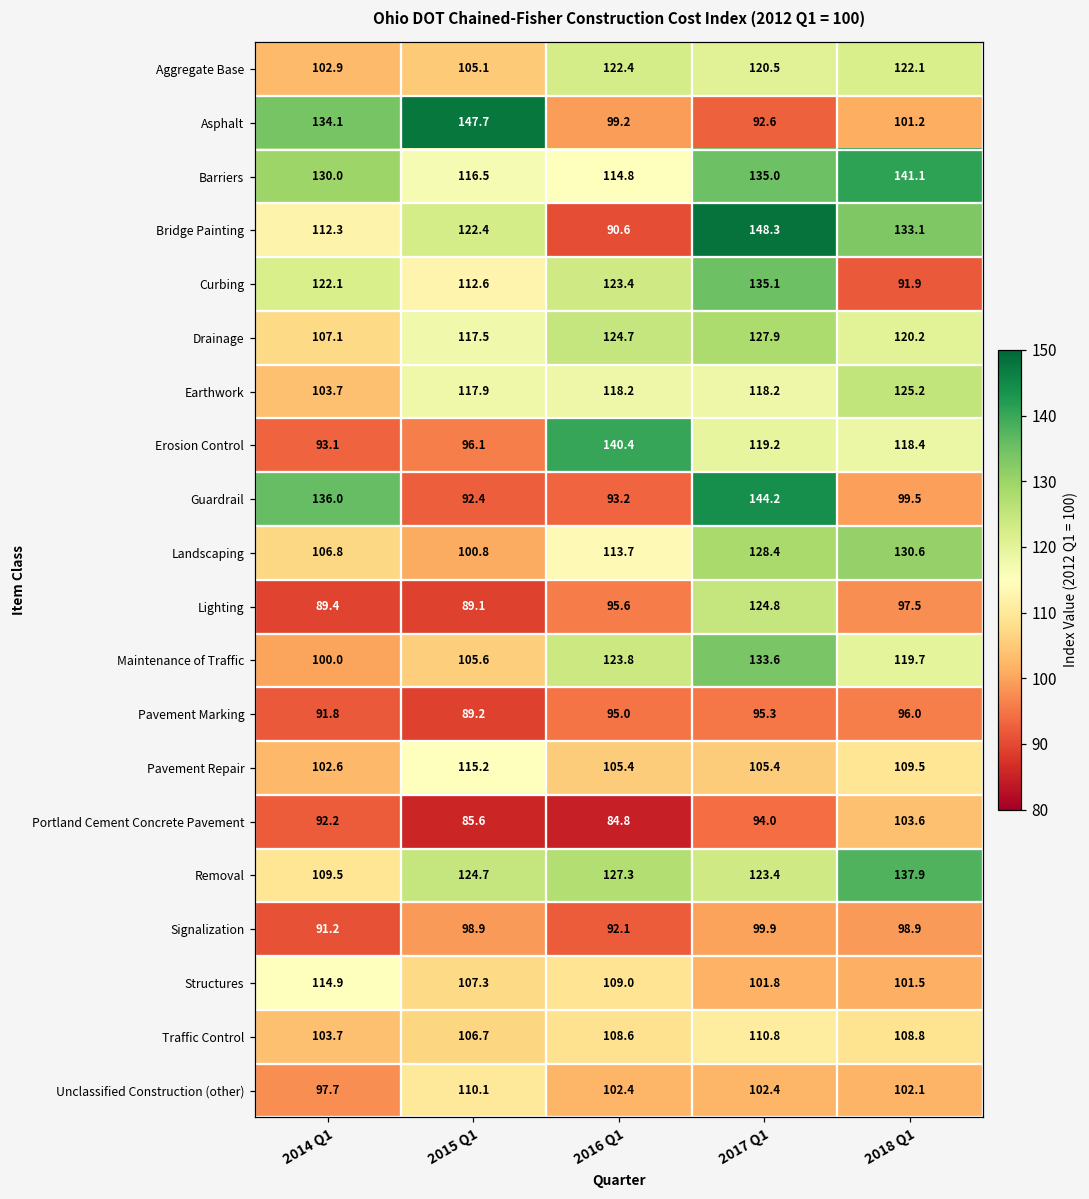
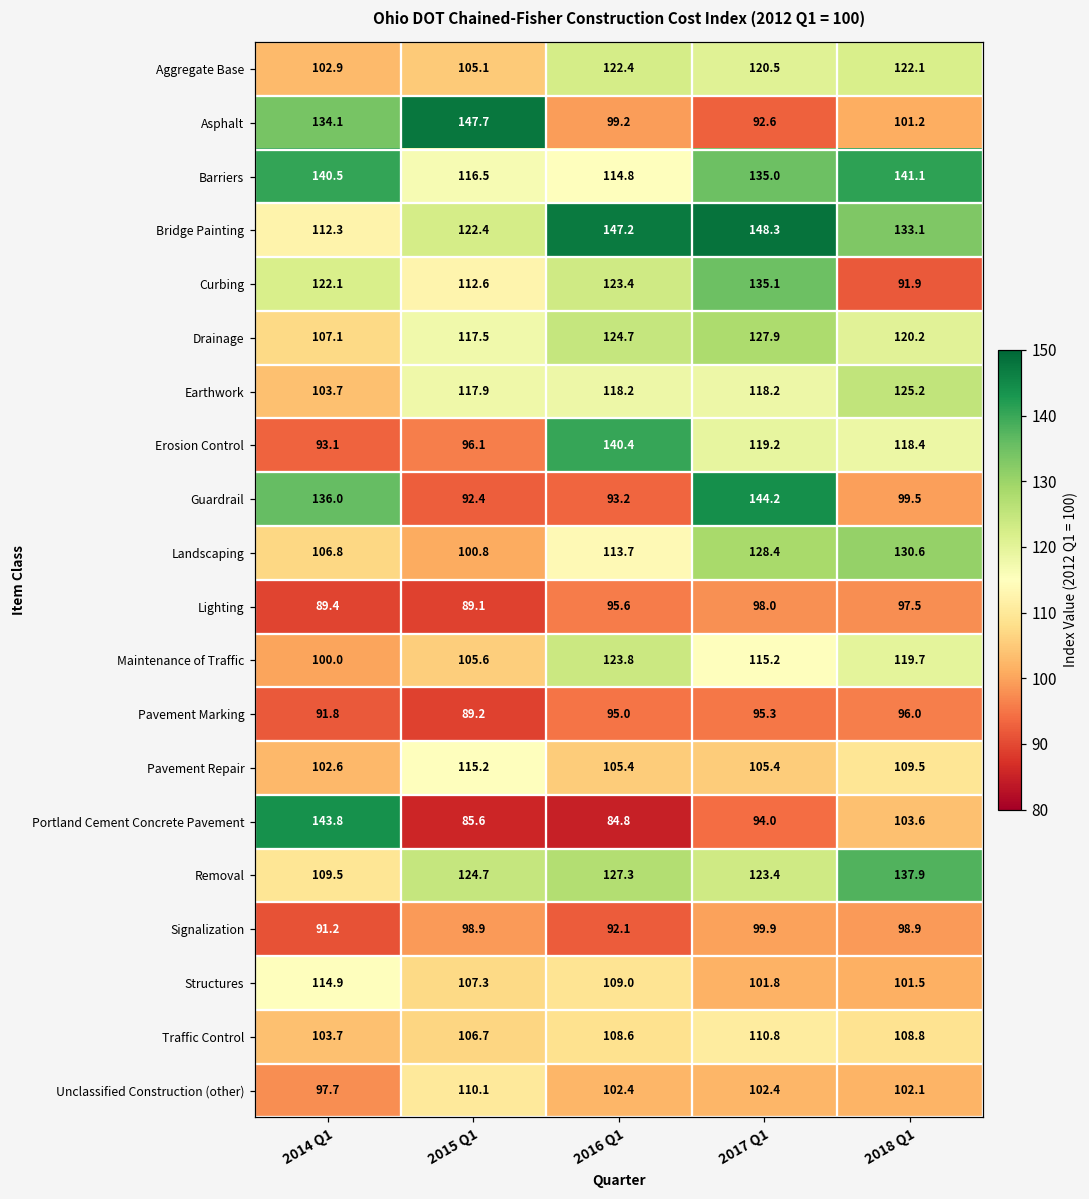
  {
    "Aggregate Base": {
      "2014 Q1": 102.9,
      "2015 Q1": 105.1,
      "2016 Q1": 122.4,
      "2017 Q1": 120.5,
      "2018 Q1": 122.1
    },
    "Asphalt": {
      "2014 Q1": 134.1,
      "2015 Q1": 147.7,
      "2016 Q1": 99.2,
      "2017 Q1": 92.6,
      "2018 Q1": 101.2
    },
    "Barriers": {
-     "2014 Q1": 130.0,
+     "2014 Q1": 140.5,
      "2015 Q1": 116.5,
      "2016 Q1": 114.8,
      "2017 Q1": 135.0,
      "2018 Q1": 141.1
    },
    "Bridge Painting": {
      "2014 Q1": 112.3,
      "2015 Q1": 122.4,
-     "2016 Q1": 90.6,
+     "2016 Q1": 147.2,
      "2017 Q1": 148.3,
      "2018 Q1": 133.1
    },
    "Curbing": {
      "2014 Q1": 122.1,
      "2015 Q1": 112.6,
      "2016 Q1": 123.4,
      "2017 Q1": 135.1,
      "2018 Q1": 91.9
    },
    "Drainage": {
      "2014 Q1": 107.1,
      "2015 Q1": 117.5,
      "2016 Q1": 124.7,
      "2017 Q1": 127.9,
      "2018 Q1": 120.2
    },
    "Earthwork": {
      "2014 Q1": 103.7,
      "2015 Q1": 117.9,
      "2016 Q1": 118.2,
      "2017 Q1": 118.2,
      "2018 Q1": 125.2
    },
    "Erosion Control": {
      "2014 Q1": 93.1,
      "2015 Q1": 96.1,
      "2016 Q1": 140.4,
      "2017 Q1": 119.2,
      "2018 Q1": 118.4
    },
    "Guardrail": {
      "2014 Q1": 136.0,
      "2015 Q1": 92.4,
      "2016 Q1": 93.2,
      "2017 Q1": 144.2,
      "2018 Q1": 99.5
    },
    "Landscaping": {
      "2014 Q1": 106.8,
      "2015 Q1": 100.8,
      "2016 Q1": 113.7,
      "2017 Q1": 128.4,
      "2018 Q1": 130.6
    },
    "Lighting": {
      "2014 Q1": 89.4,
      "2015 Q1": 89.1,
      "2016 Q1": 95.6,
-     "2017 Q1": 124.8,
+     "2017 Q1": 98.0,
      "2018 Q1": 97.5
    },
    "Maintenance of Traffic": {
      "2014 Q1": 100.0,
      "2015 Q1": 105.6,
      "2016 Q1": 123.8,
-     "2017 Q1": 133.6,
+     "2017 Q1": 115.2,
      "2018 Q1": 119.7
    },
    "Pavement Marking": {
      "2014 Q1": 91.8,
      "2015 Q1": 89.2,
      "2016 Q1": 95.0,
      "2017 Q1": 95.3,
      "2018 Q1": 96.0
    },
    "Pavement Repair": {
      "2014 Q1": 102.6,
      "2015 Q1": 115.2,
      "2016 Q1": 105.4,
      "2017 Q1": 105.4,
      "2018 Q1": 109.5
    },
    "Portland Cement Concrete Pavement": {
-     "2014 Q1": 92.2,
+     "2014 Q1": 143.8,
      "2015 Q1": 85.6,
      "2016 Q1": 84.8,
      "2017 Q1": 94.0,
      "2018 Q1": 103.6
    },
    "Removal": {
      "2014 Q1": 109.5,
      "2015 Q1": 124.7,
      "2016 Q1": 127.3,
      "2017 Q1": 123.4,
      "2018 Q1": 137.9
    },
    "Signalization": {
      "2014 Q1": 91.2,
      "2015 Q1": 98.9,
      "2016 Q1": 92.1,
      "2017 Q1": 99.9,
      "2018 Q1": 98.9
    },
    "Structures": {
      "2014 Q1": 114.9,
      "2015 Q1": 107.3,
      "2016 Q1": 109.0,
      "2017 Q1": 101.8,
      "2018 Q1": 101.5
    },
    "Traffic Control": {
      "2014 Q1": 103.7,
      "2015 Q1": 106.7,
      "2016 Q1": 108.6,
      "2017 Q1": 110.8,
      "2018 Q1": 108.8
    },
    "Unclassified Construction (other)": {
      "2014 Q1": 97.7,
      "2015 Q1": 110.1,
      "2016 Q1": 102.4,
      "2017 Q1": 102.4,
      "2018 Q1": 102.1
    }
  }
